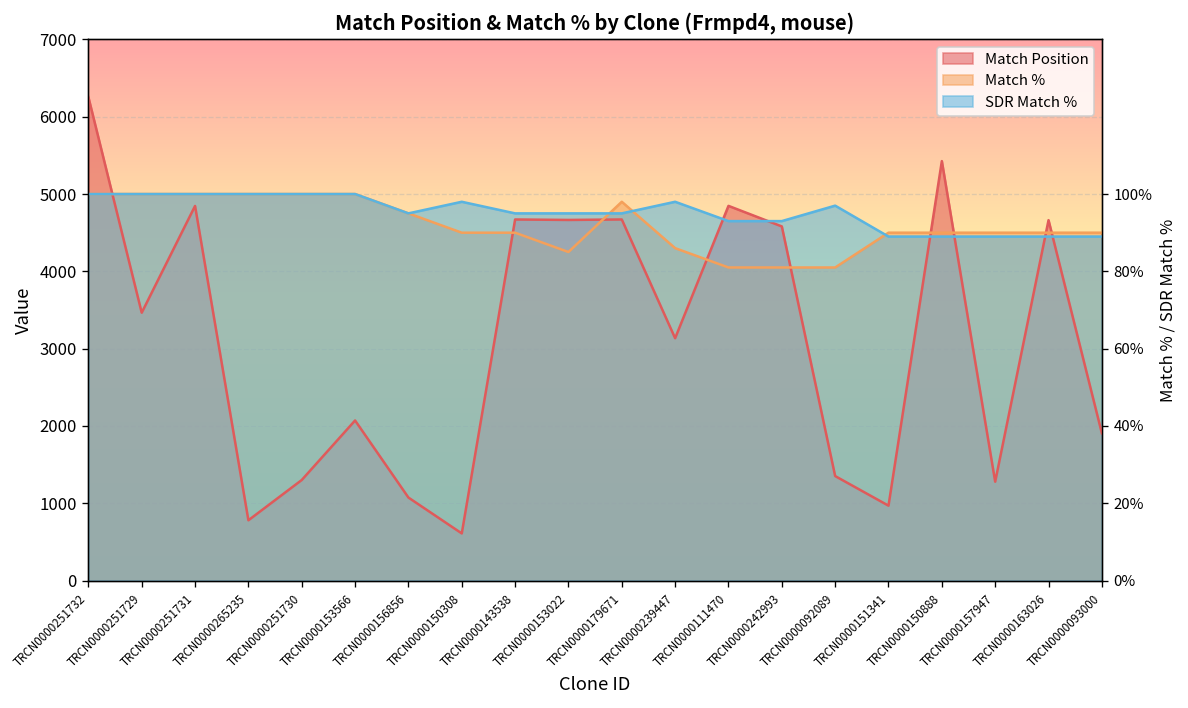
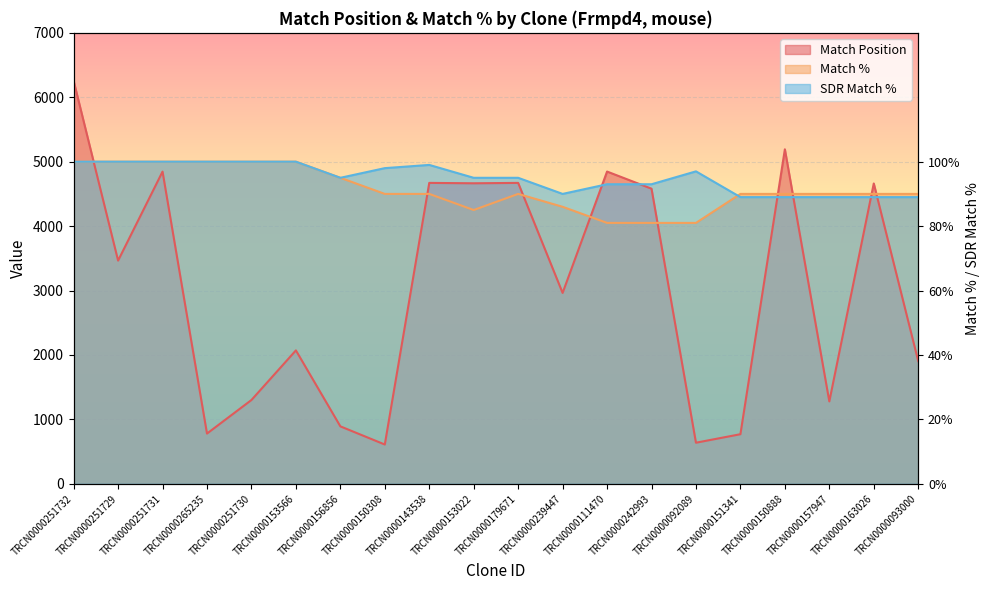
  {
    "Match Position": {
      "TRCN0000251732": 6300,
      "TRCN0000251729": 3500,
      "TRCN0000251731": 4800,
      "TRCN0000265235": 800,
      "TRCN0000251730": 1300,
      "TRCN0000153566": 2100,
-     "TRCN0000156856": 1100,
+     "TRCN0000156856": 900,
      "TRCN0000150308": 600,
      "TRCN0000143538": 4700,
      "TRCN0000153022": 4700,
      "TRCN0000179671": 4700,
-     "TRCN0000239447": 3100,
+     "TRCN0000239447": 3000,
      "TRCN0000111470": 4800,
      "TRCN0000242993": 4600,
-     "TRCN0000092089": 1400,
-     "TRCN0000151341": 1000,
-     "TRCN0000150888": 5400,
+     "TRCN0000092089": 600,
+     "TRCN0000151341": 800,
+     "TRCN0000150888": 5200,
      "TRCN0000157947": 1300,
      "TRCN0000163026": 4700,
      "TRCN0000093000": 1900
    },
    "Match %": {
      "TRCN0000150308": 4500,
      "TRCN0000143538": 4500,
      "TRCN0000153022": 4300,
-     "TRCN0000179671": 4900,
+     "TRCN0000179671": 4500,
      "TRCN0000239447": 4300,
      "TRCN0000111470": 4100,
      "TRCN0000242993": 4100,
      "TRCN0000092089": 4100,
      "TRCN0000151341": 4500,
      "TRCN0000150888": 4500,
      "TRCN0000157947": 4500,
      "TRCN0000163026": 4500,
      "TRCN0000093000": 4500
    },
    "SDR Match %": {
      "TRCN0000150308": 4900,
-     "TRCN0000143538": 4800,
+     "TRCN0000143538": 5000,
      "TRCN0000153022": 4800,
      "TRCN0000179671": 4800,
-     "TRCN0000239447": 4900,
+     "TRCN0000239447": 4500,
      "TRCN0000111470": 4700,
      "TRCN0000242993": 4700,
      "TRCN0000092089": 4900,
      "TRCN0000151341": 4500,
      "TRCN0000150888": 4500,
      "TRCN0000157947": 4500,
      "TRCN0000163026": 4500,
      "TRCN0000093000": 4500
    }
  }
